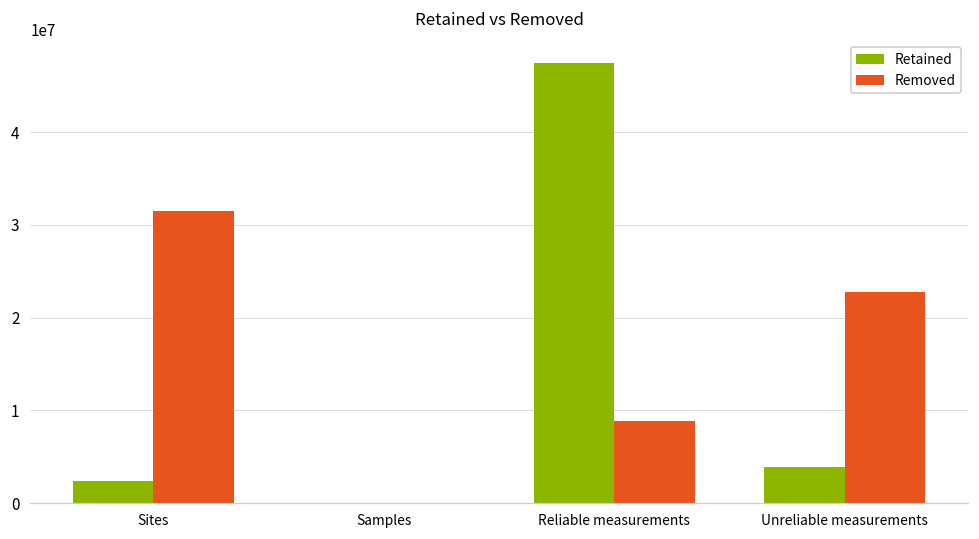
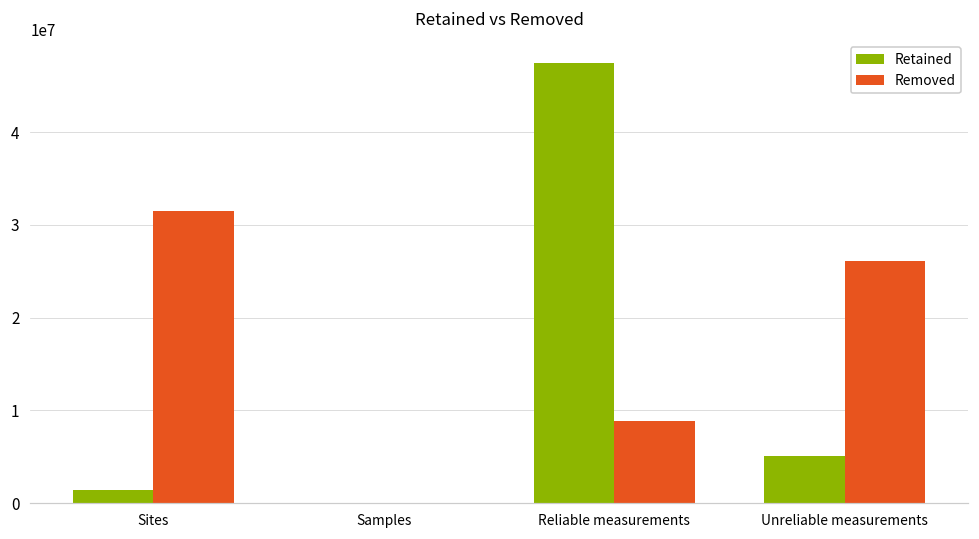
  {
    "Retained": {
-     "Sites": 2000000,
+     "Sites": 1000000,
      "Reliable measurements": 47000000,
-     "Unreliable measurements": 4000000
+     "Unreliable measurements": 5000000
    },
    "Removed": {
      "Sites": 31000000,
      "Samples": 0,
      "Reliable measurements": 9000000,
-     "Unreliable measurements": 23000000
+     "Unreliable measurements": 26000000
    }
  }
